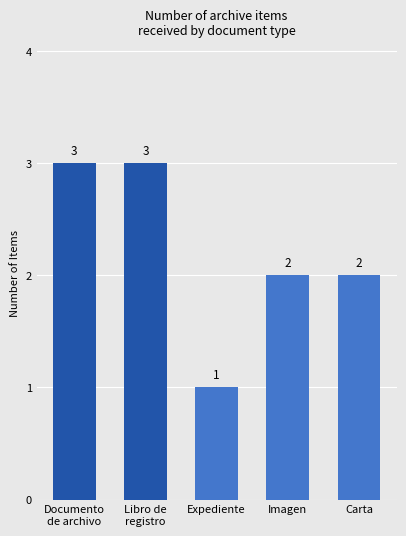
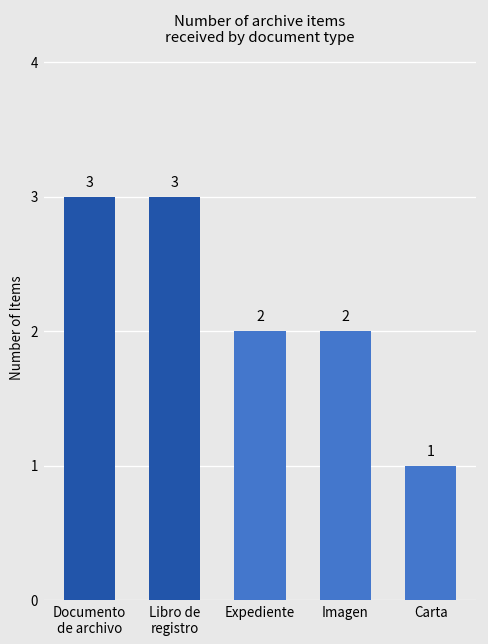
  {
    "Documento de archivo": 3,
    "Libro de registro": 3,
-   "Expediente": 1,
+   "Expediente": 2,
    "Imagen": 2,
-   "Carta": 2
+   "Carta": 1
  }
